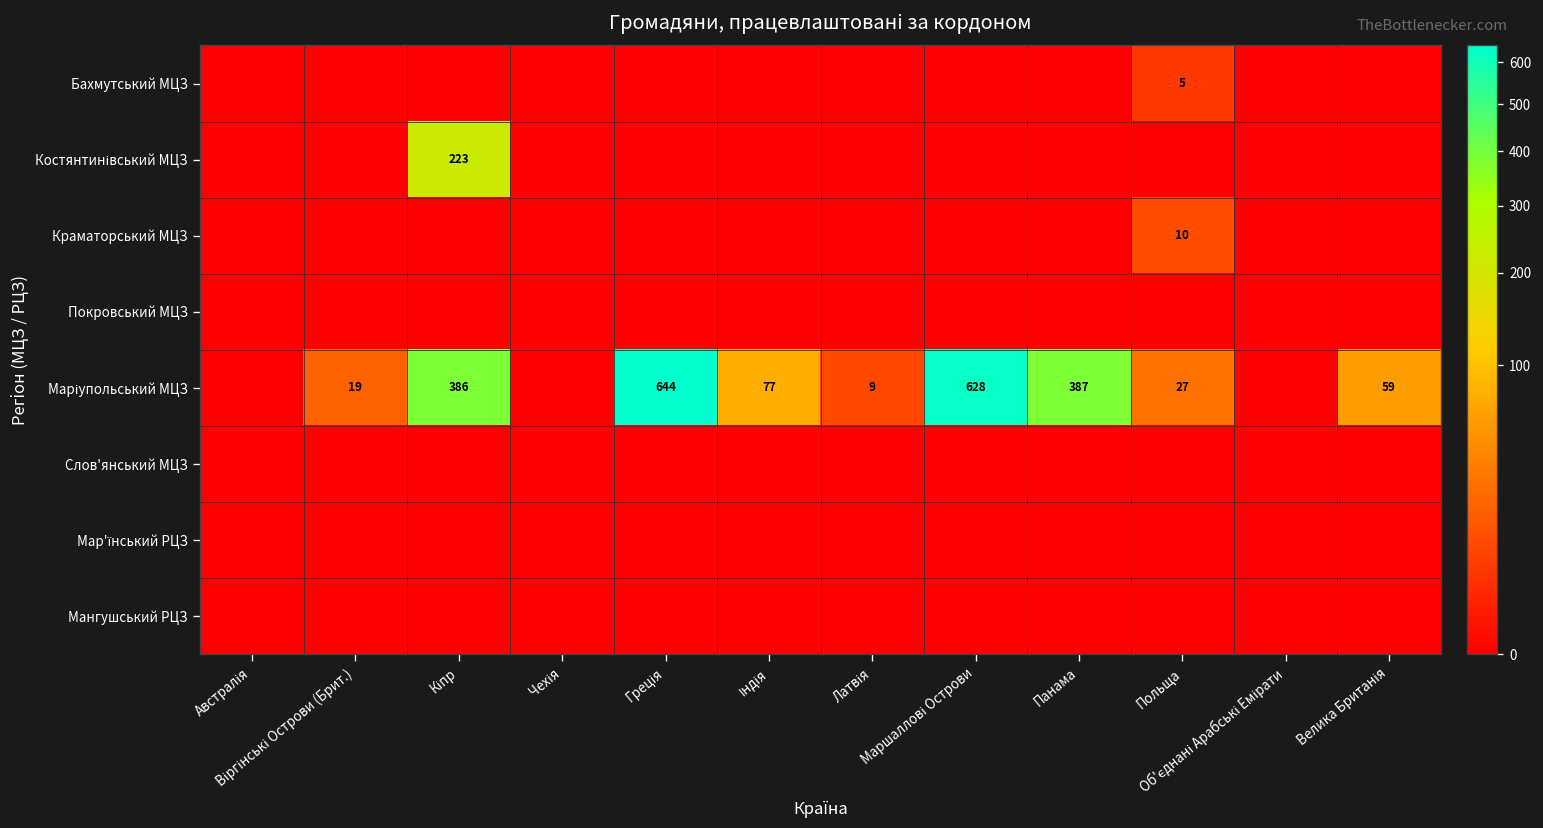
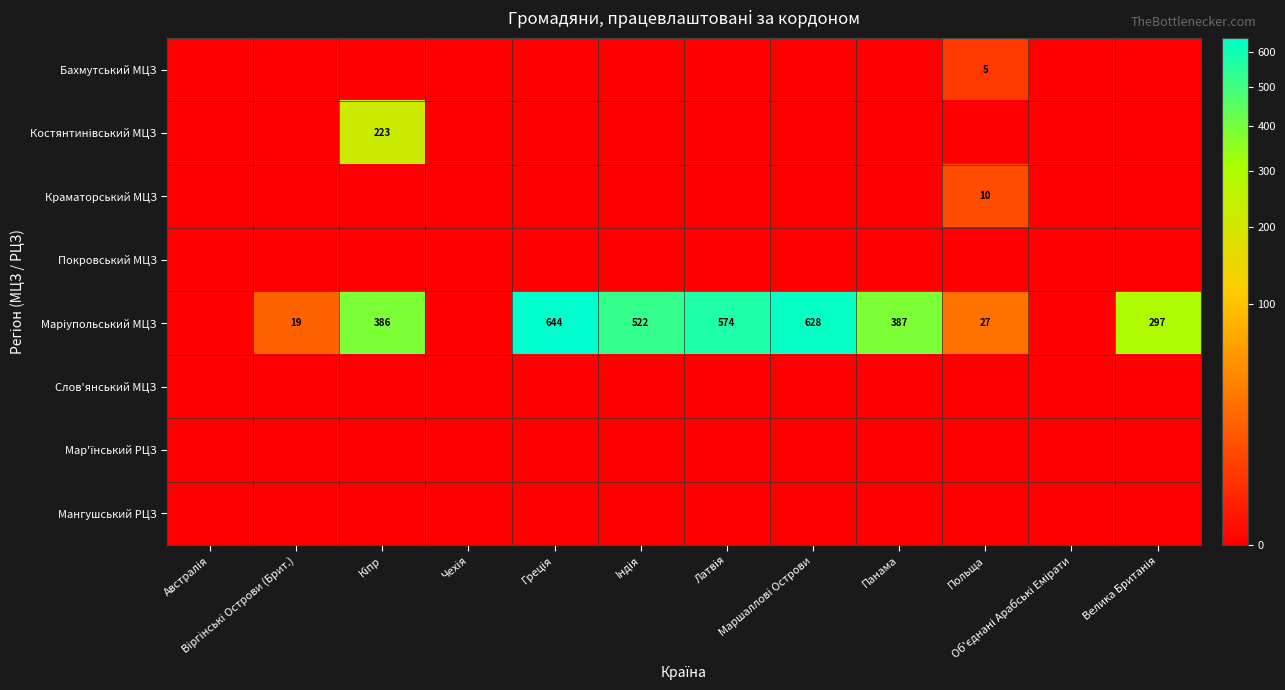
  {
    "Бахмутський МЦЗ": {
      "Польща": 5
    },
    "Костянтинівський МЦЗ": {
      "Кіпр": 223
    },
    "Краматорський МЦЗ": {
      "Польща": 10
    },
    "Маріупольський МЦЗ": {
      "Віргінські Острови (Брит.)": 19,
      "Кіпр": 386,
      "Греція": 644,
-     "Індія": 77,
-     "Латвія": 9,
+     "Індія": 522,
+     "Латвія": 574,
      "Маршаллові Острови": 628,
      "Панама": 387,
      "Польща": 27,
-     "Велика Британія": 59
+     "Велика Британія": 297
    }
  }
